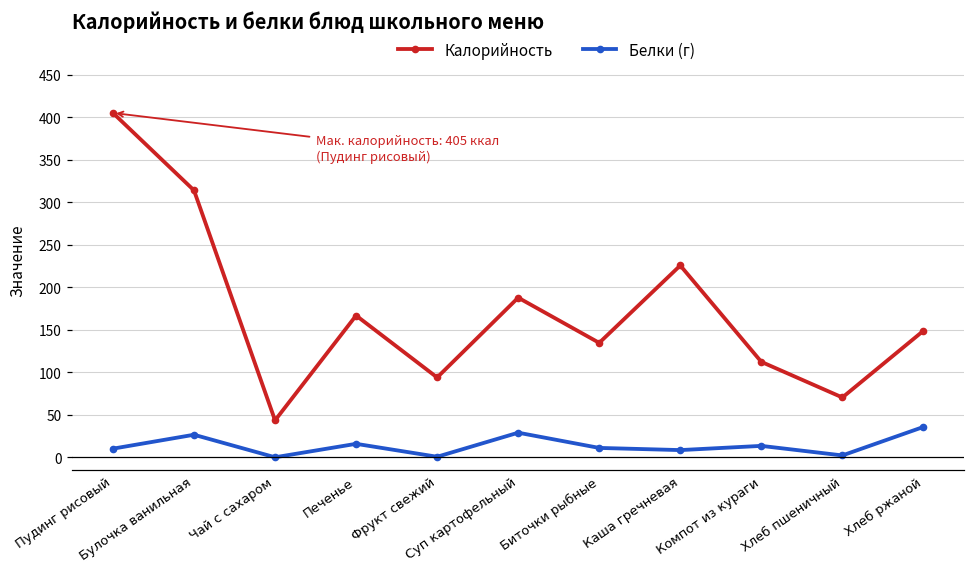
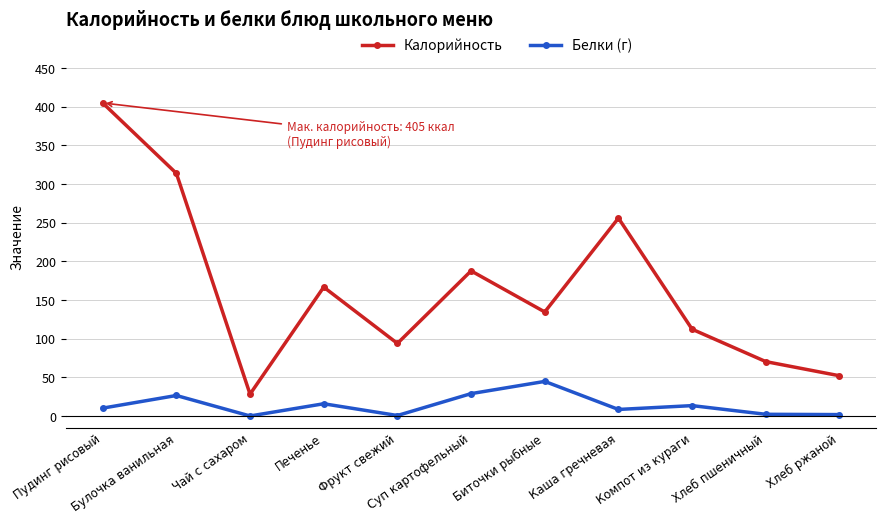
  {
    "Калорийность": {
      "Булочка ванильная": 310,
-     "Чай с сахаром": 40,
+     "Чай с сахаром": 30,
      "Печенье": 170,
      "Фрукт свежий": 90,
      "Суп картофельный": 190,
      "Биточки рыбные": 130,
-     "Каша гречневая": 230,
+     "Каша гречневая": 260,
      "Компот из кураги": 110,
      "Хлеб пшеничный": 70,
-     "Хлеб ржаной": 150
+     "Хлеб ржаной": 50
    },
    "Белки (г)": {
      "Пудинг рисовый": 10,
      "Булочка ванильная": 30,
      "Чай с сахаром": 0,
      "Печенье": 20,
      "Фрукт свежий": 0,
      "Суп картофельный": 30,
-     "Биточки рыбные": 10,
+     "Биточки рыбные": 40,
      "Каша гречневая": 10,
      "Компот из кураги": 10,
      "Хлеб пшеничный": 0,
-     "Хлеб ржаной": 40
+     "Хлеб ржаной": 0
    }
  }
